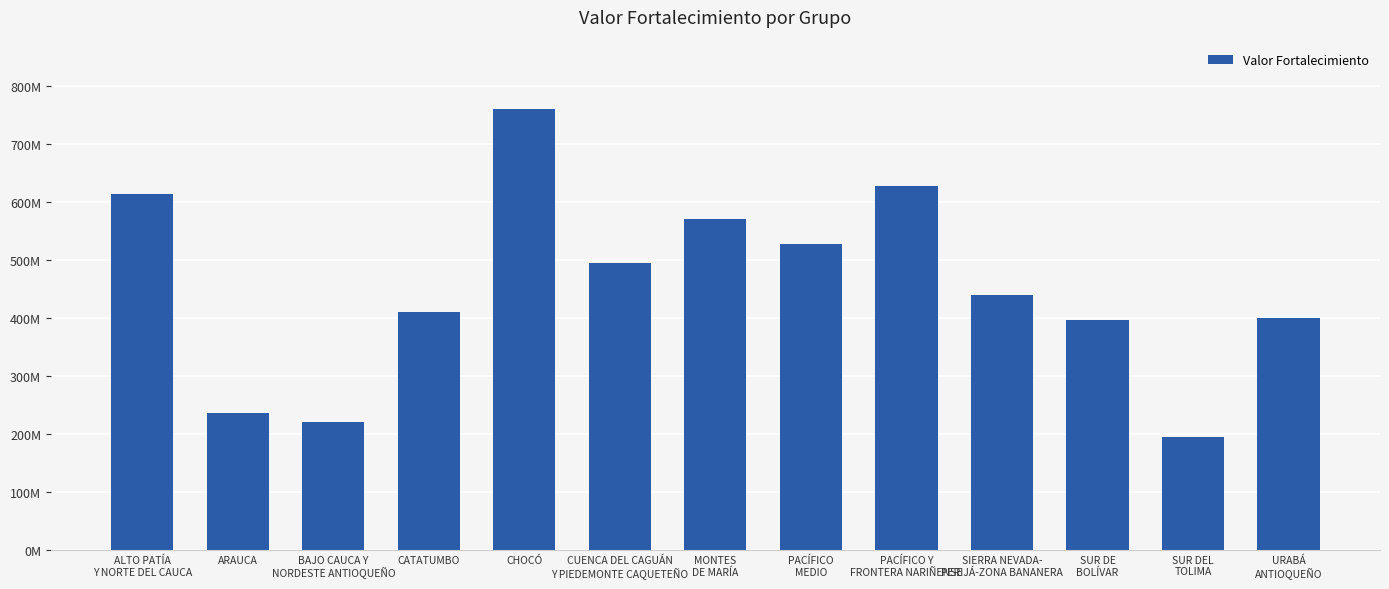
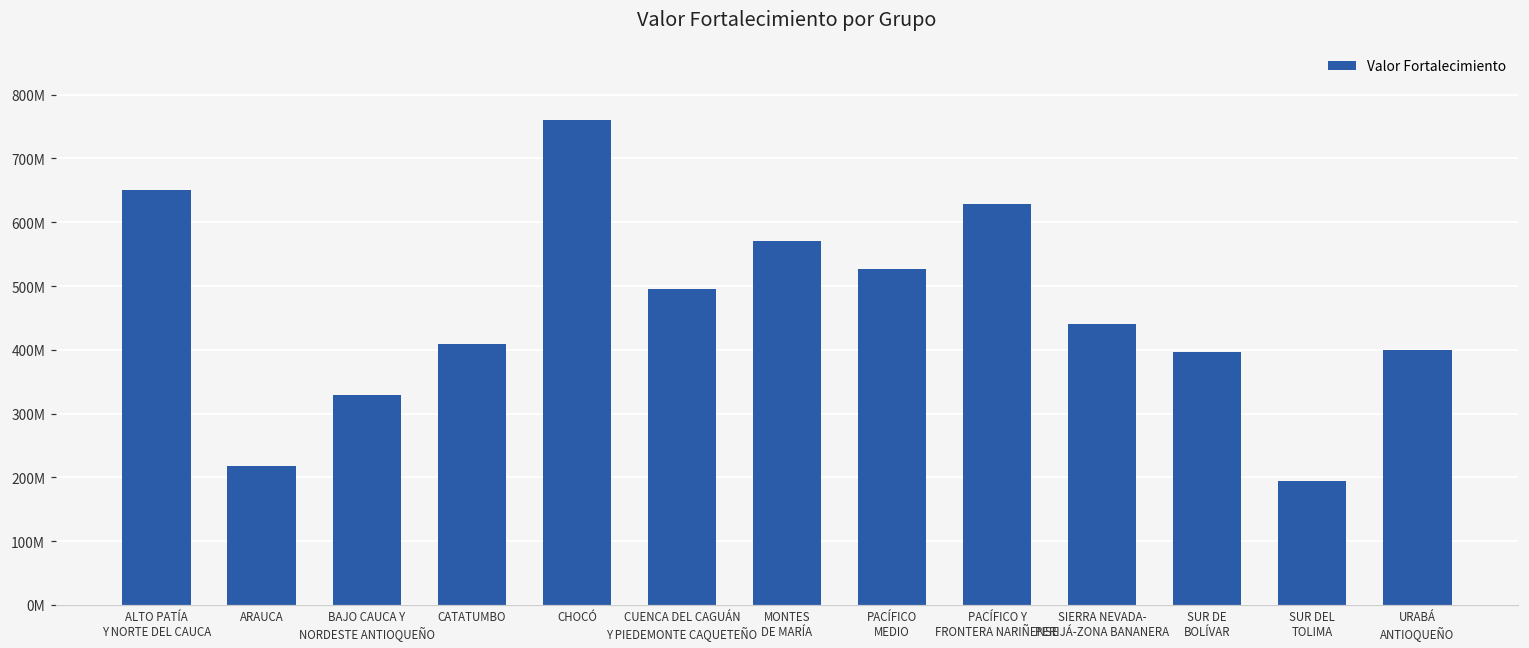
  {
-   "ALTO PATÍA Y NORTE DEL CAUCA": 610000000,
-   "ARAUCA": 240000000,
-   "BAJO CAUCA Y NORDESTE ANTIOQUEÑO": 220000000,
+   "ALTO PATÍA Y NORTE DEL CAUCA": 650000000,
+   "ARAUCA": 220000000,
+   "BAJO CAUCA Y NORDESTE ANTIOQUEÑO": 330000000,
    "CATATUMBO": 410000000,
    "CHOCÓ": 760000000,
    "CUENCA DEL CAGUÁN Y PIEDEMONTE CAQUETEÑO": 490000000,
    "MONTES DE MARÍA": 570000000,
    "PACÍFICO MEDIO": 530000000,
    "SUR DE BOLÍVAR": 400000000,
    "SUR DEL TOLIMA": 190000000,
    "URABÁ ANTIOQUEÑO": 400000000
  }
